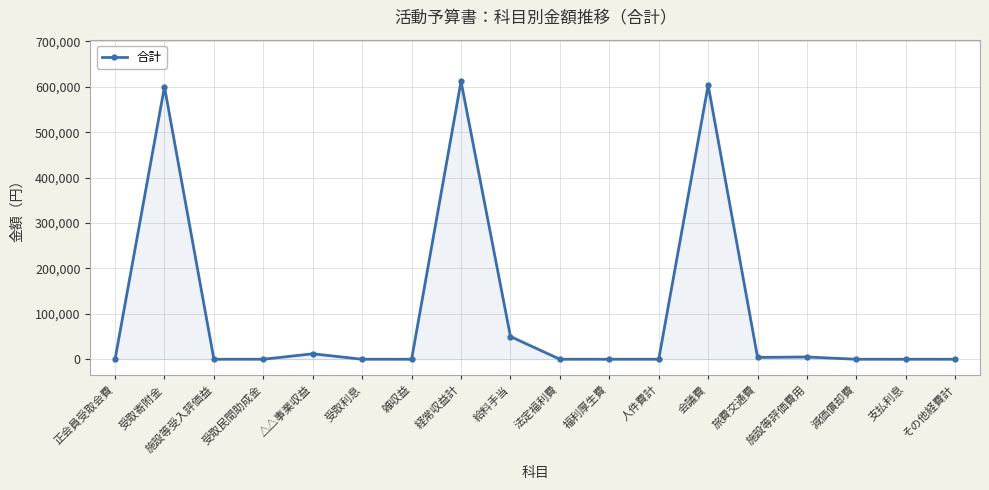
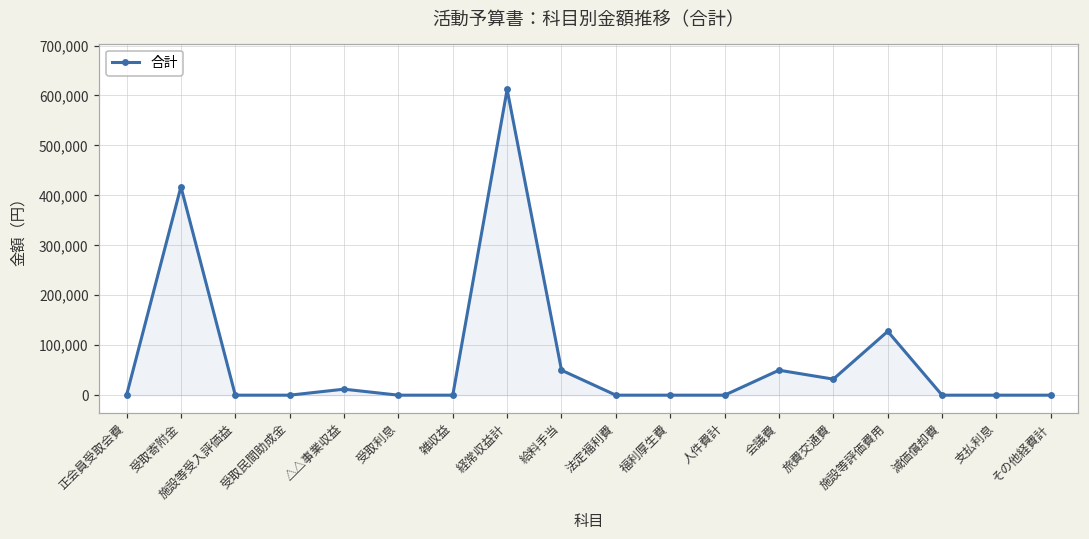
  {
    "正会員受取会費": "0",
-   "受取寄附金": "600,000",
+   "受取寄附金": "420,000",
    "施設等受入評価益": "0",
    "受取民間助成金": "0",
    "△△事業収益": "10,000",
    "受取利息": "0",
    "雑収益": "0",
    "経常収益計": "610,000",
    "給料手当": "50,000",
    "法定福利費": "0",
    "福利厚生費": "0",
    "人件費計": "0",
-   "会議費": "600,000",
-   "旅費交通費": "0",
-   "施設等評価費用": "10,000",
+   "会議費": "50,000",
+   "旅費交通費": "30,000",
+   "施設等評価費用": "130,000",
    "減価償却費": "0",
    "支払利息": "0",
    "その他経費計": "0"
  }
